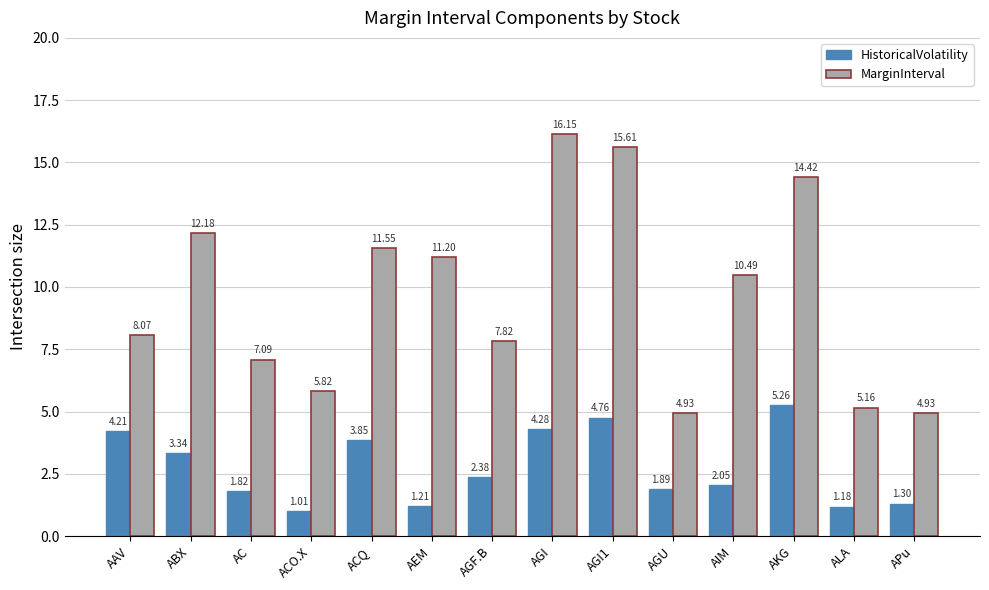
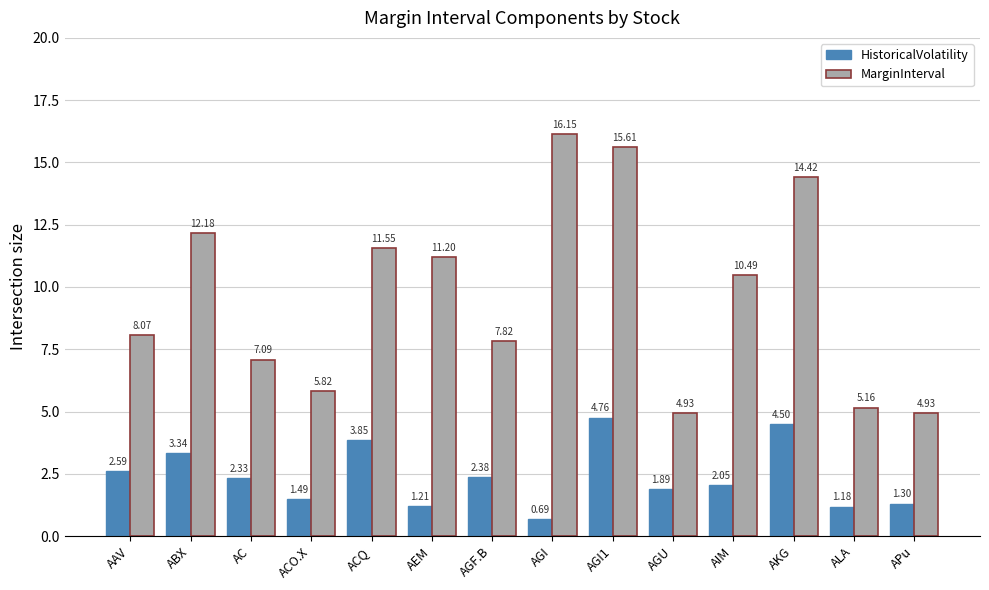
  {
    "HistoricalVolatility": {
-     "AAV": 4.21,
+     "AAV": 2.59,
      "ABX": 3.34,
-     "AC": 1.82,
-     "ACO.X": 1.01,
+     "AC": 2.33,
+     "ACO.X": 1.49,
      "ACQ": 3.85,
      "AEM": 1.21,
      "AGF.B": 2.38,
-     "AGI": 4.28,
+     "AGI": 0.69,
      "AGI1": 4.76,
      "AGU": 1.89,
      "AIM": 2.05,
-     "AKG": 5.26,
+     "AKG": 4.50,
      "ALA": 1.18,
      "APu": 1.30
    },
    "MarginInterval": {
      "AAV": 8.07,
      "ABX": 12.18,
      "AC": 7.09,
      "ACO.X": 5.82,
      "ACQ": 11.55,
      "AEM": 11.20,
      "AGF.B": 7.82,
      "AGI": 16.15,
      "AGI1": 15.61,
      "AGU": 4.93,
      "AIM": 10.49,
      "AKG": 14.42,
      "ALA": 5.16,
      "APu": 4.93
    }
  }
